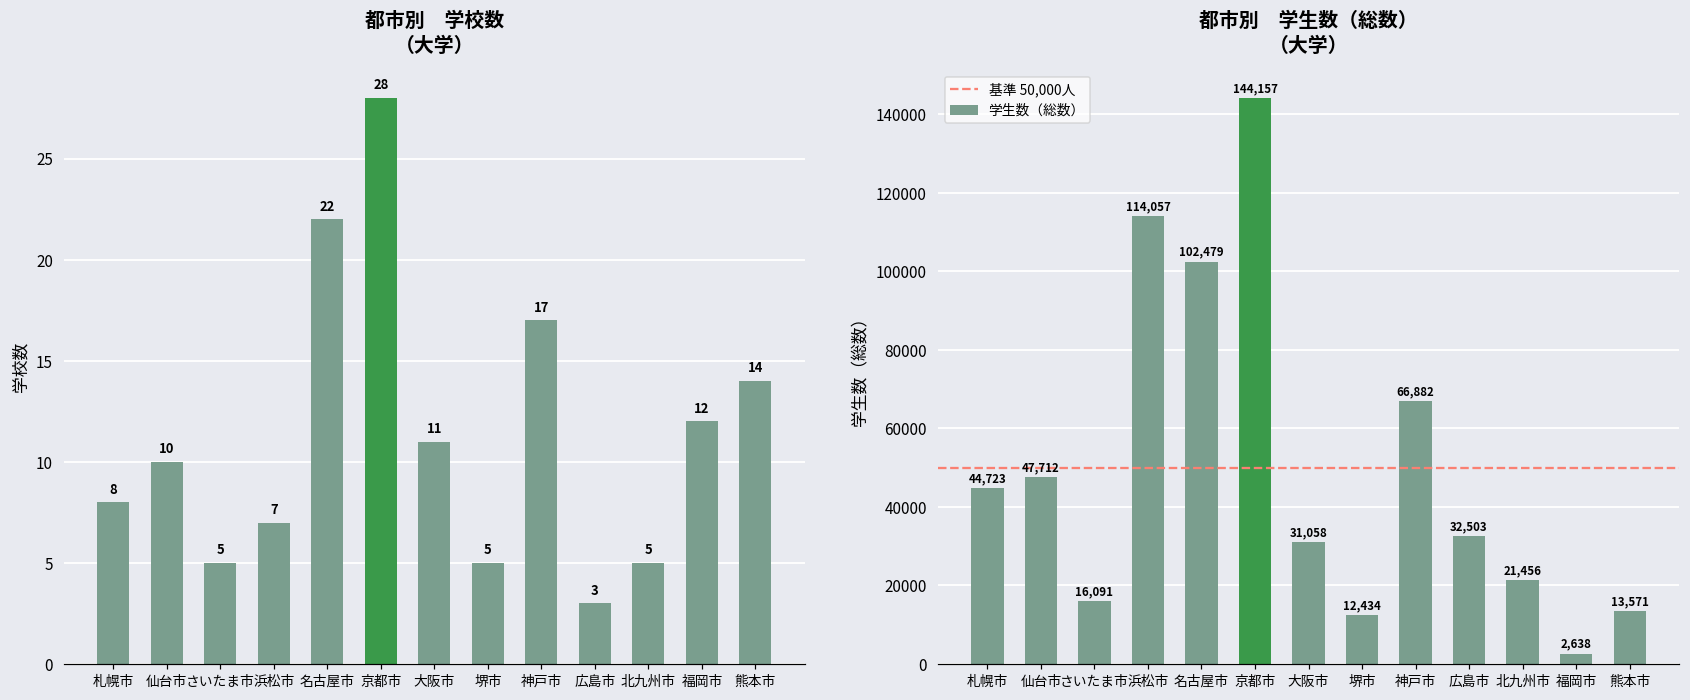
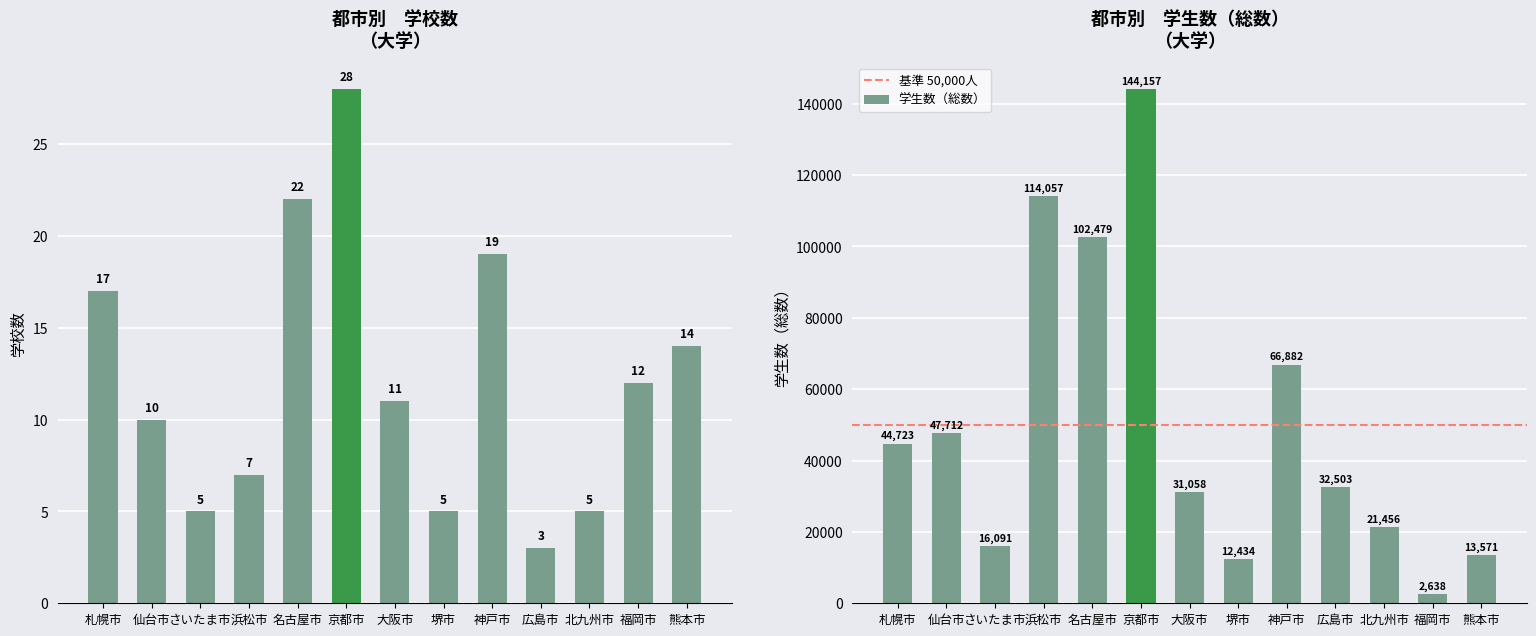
  {
    "都市別 学校数 （大学）": {
-     "札幌市": "8",
+     "札幌市": "17",
      "仙台市": "10",
      "さいたま市": "5",
      "浜松市": "7",
      "名古屋市": "22",
      "京都市": "28",
      "大阪市": "11",
      "堺市": "5",
-     "神戸市": "17",
+     "神戸市": "19",
      "広島市": "3",
      "北九州市": "5",
      "福岡市": "12",
      "熊本市": "14"
    },
    "都市別 学生数（総数） （大学）": {
      "札幌市": "44,723",
      "仙台市": "47,712",
      "さいたま市": "16,091",
      "浜松市": "114,057",
      "名古屋市": "102,479",
      "京都市": "144,157",
      "大阪市": "31,058",
      "堺市": "12,434",
      "神戸市": "66,882",
      "広島市": "32,503",
      "北九州市": "21,456",
      "福岡市": "2,638",
      "熊本市": "13,571"
    }
  }
